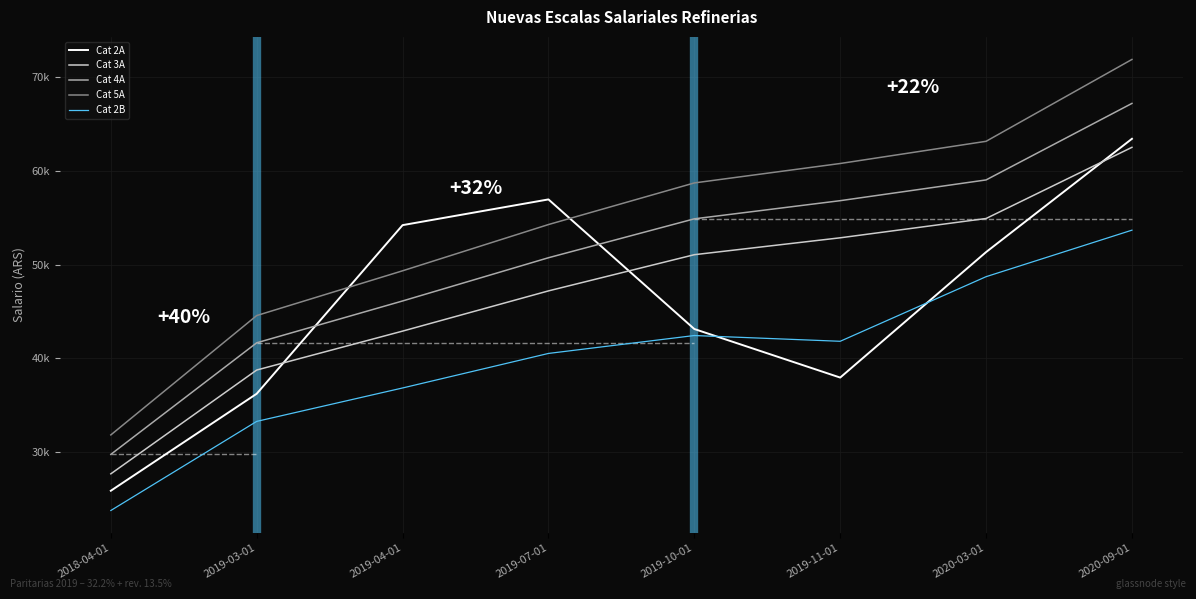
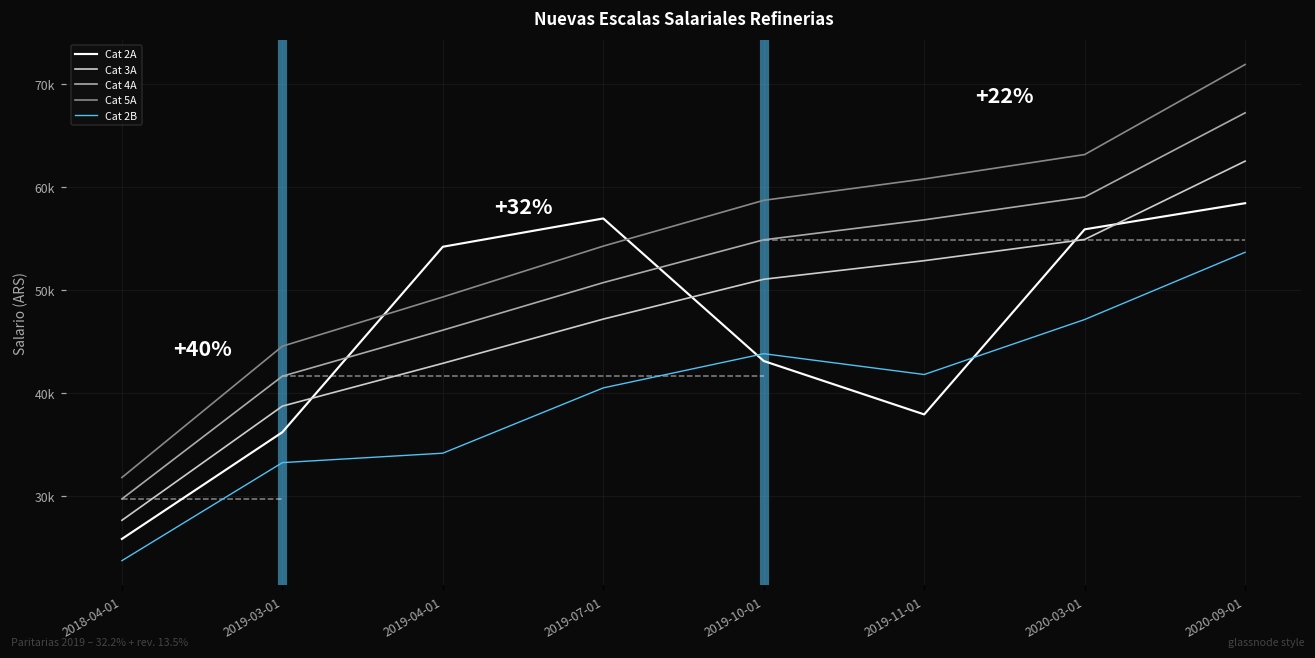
  {
    "Cat 2A": {
      "2018-04-01": 26000,
      "2019-03-01": 36000,
      "2019-04-01": 54000,
      "2019-07-01": 57000,
      "2019-10-01": 43000,
      "2019-11-01": 38000,
-     "2020-03-01": 51000,
-     "2020-09-01": 63000
+     "2020-03-01": 56000,
+     "2020-09-01": 58000
    },
    "Cat 2B": {
      "2018-04-01": 24000,
      "2019-03-01": 33000,
-     "2019-04-01": 37000,
+     "2019-04-01": 34000,
      "2019-07-01": 41000,
-     "2019-10-01": 42000,
+     "2019-10-01": 44000,
      "2019-11-01": 42000,
-     "2020-03-01": 49000,
+     "2020-03-01": 47000,
      "2020-09-01": 54000
    }
  }
